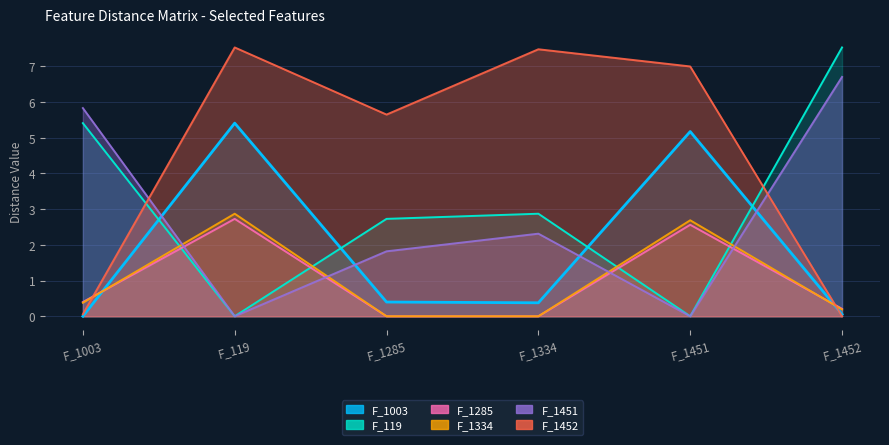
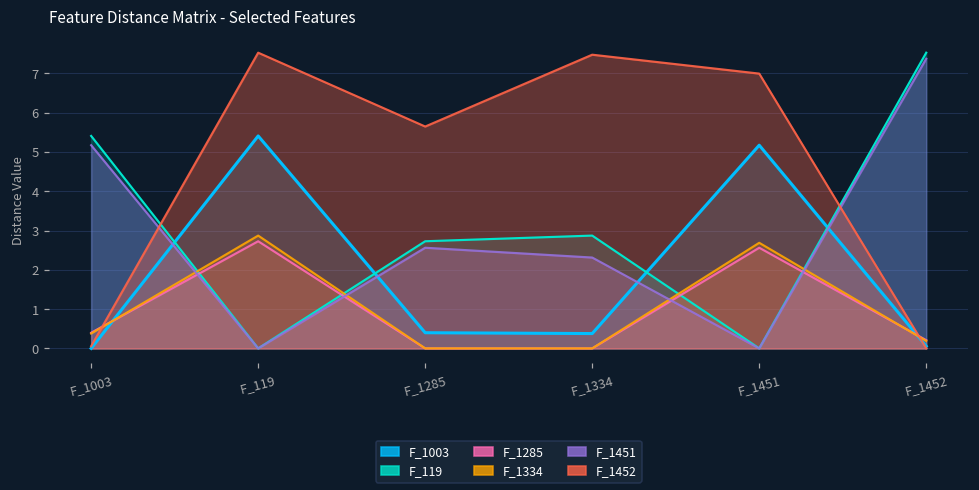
  {
    "F_1451": {
-     "F_1003": 5.8,
-     "F_1285": 1.8,
+     "F_1003": 5.2,
+     "F_1285": 2.6,
      "F_1334": 2.3,
-     "F_1452": 6.7
+     "F_1452": 7.4
    },
    "F_1452": {
      "F_119": 7.5,
      "F_1285": 5.6,
      "F_1334": 7.5,
      "F_1451": 7.0
    }
  }
